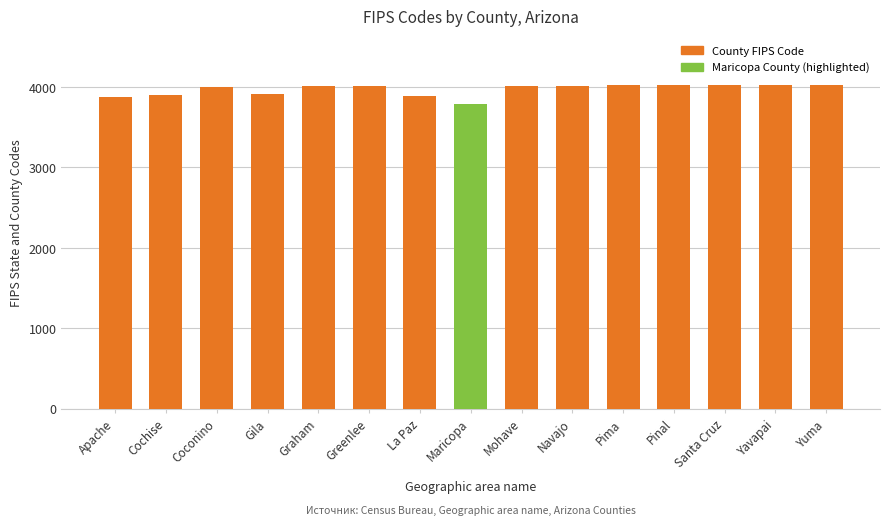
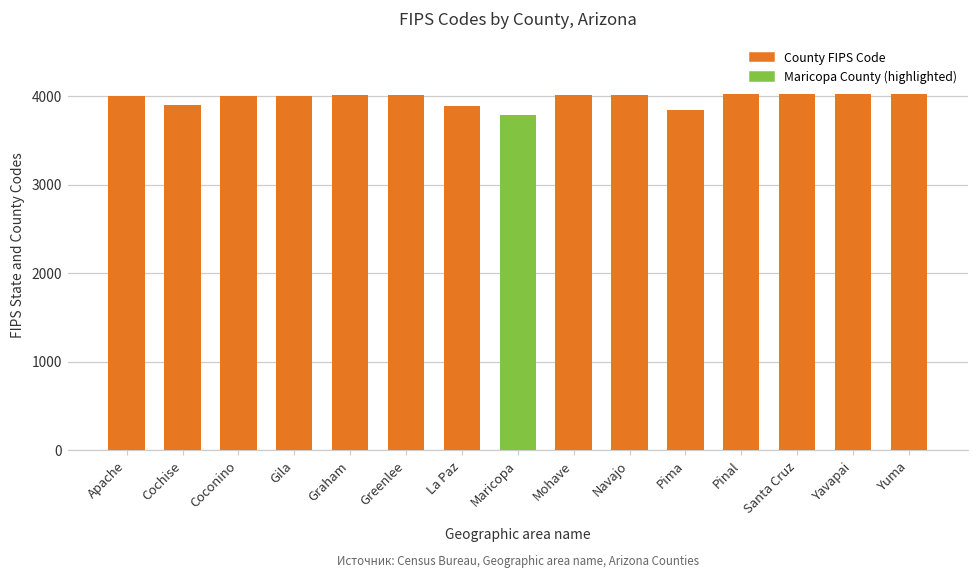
  {
-   "Apache": 3900,
+   "Apache": 4000,
    "Cochise": 3900,
    "Coconino": 4000,
-   "Gila": 3900,
+   "Gila": 4000,
    "Graham": 4000,
    "Greenlee": 4000,
    "La Paz": 3900,
    "Maricopa": 3800,
    "Mohave": 4000,
    "Navajo": 4000,
-   "Pima": 4000,
+   "Pima": 3800,
    "Pinal": 4000,
    "Santa Cruz": 4000,
    "Yavapai": 4000,
    "Yuma": 4000
  }
